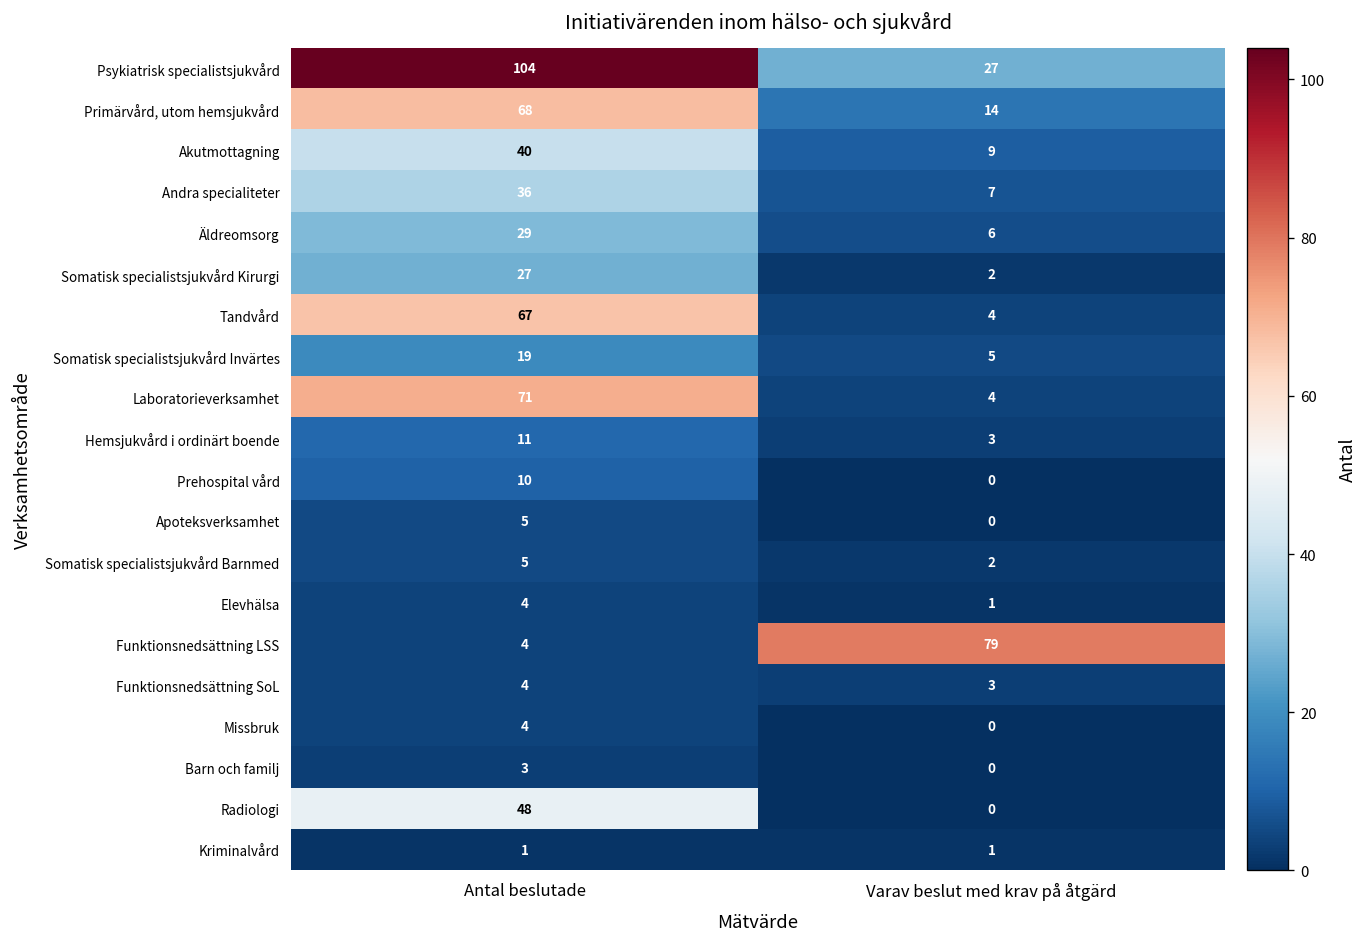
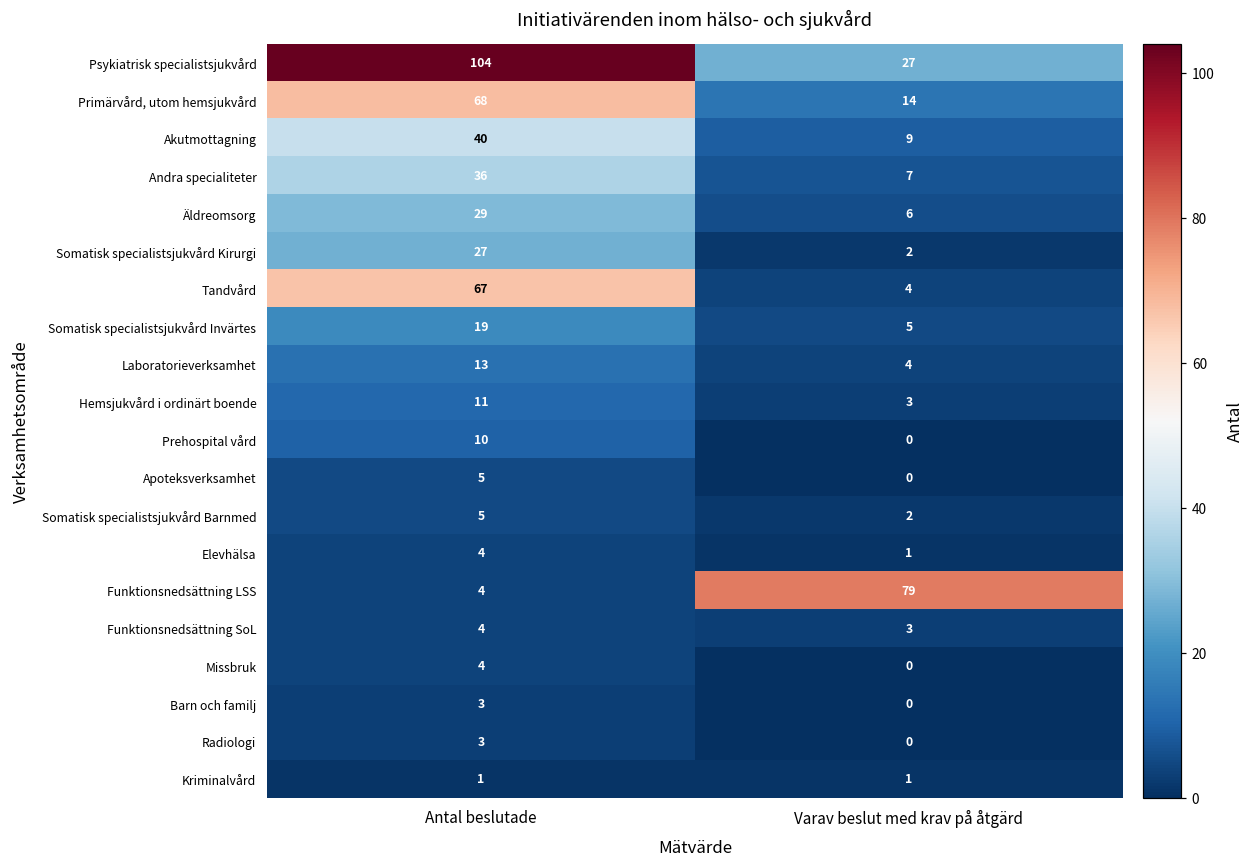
  {
    "Psykiatrisk specialistsjukvård": {
      "Antal beslutade": 104,
      "Varav beslut med krav på åtgärd": 27
    },
    "Primärvård, utom hemsjukvård": {
      "Antal beslutade": 68,
      "Varav beslut med krav på åtgärd": 14
    },
    "Akutmottagning": {
      "Antal beslutade": 40,
      "Varav beslut med krav på åtgärd": 9
    },
    "Andra specialiteter": {
      "Antal beslutade": 36,
      "Varav beslut med krav på åtgärd": 7
    },
    "Äldreomsorg": {
      "Antal beslutade": 29,
      "Varav beslut med krav på åtgärd": 6
    },
    "Somatisk specialistsjukvård Kirurgi": {
      "Antal beslutade": 27,
      "Varav beslut med krav på åtgärd": 2
    },
    "Tandvård": {
      "Antal beslutade": 67,
      "Varav beslut med krav på åtgärd": 4
    },
    "Somatisk specialistsjukvård Invärtes": {
      "Antal beslutade": 19,
      "Varav beslut med krav på åtgärd": 5
    },
    "Laboratorieverksamhet": {
-     "Antal beslutade": 71,
+     "Antal beslutade": 13,
      "Varav beslut med krav på åtgärd": 4
    },
    "Hemsjukvård i ordinärt boende": {
      "Antal beslutade": 11,
      "Varav beslut med krav på åtgärd": 3
    },
    "Prehospital vård": {
      "Antal beslutade": 10,
      "Varav beslut med krav på åtgärd": 0
    },
    "Apoteksverksamhet": {
      "Antal beslutade": 5,
      "Varav beslut med krav på åtgärd": 0
    },
    "Somatisk specialistsjukvård Barnmed": {
      "Antal beslutade": 5,
      "Varav beslut med krav på åtgärd": 2
    },
    "Elevhälsa": {
      "Antal beslutade": 4,
      "Varav beslut med krav på åtgärd": 1
    },
    "Funktionsnedsättning LSS": {
      "Antal beslutade": 4,
      "Varav beslut med krav på åtgärd": 79
    },
    "Funktionsnedsättning SoL": {
      "Antal beslutade": 4,
      "Varav beslut med krav på åtgärd": 3
    },
    "Missbruk": {
      "Antal beslutade": 4,
      "Varav beslut med krav på åtgärd": 0
    },
    "Barn och familj": {
      "Antal beslutade": 3,
      "Varav beslut med krav på åtgärd": 0
    },
    "Radiologi": {
-     "Antal beslutade": 48,
+     "Antal beslutade": 3,
      "Varav beslut med krav på åtgärd": 0
    },
    "Kriminalvård": {
      "Antal beslutade": 1,
      "Varav beslut med krav på åtgärd": 1
    }
  }
